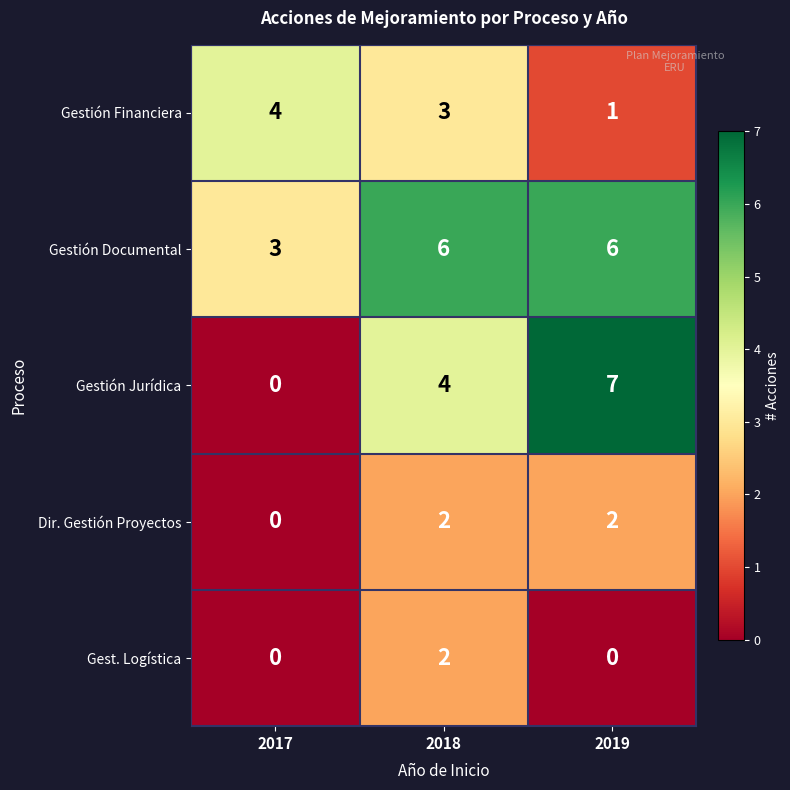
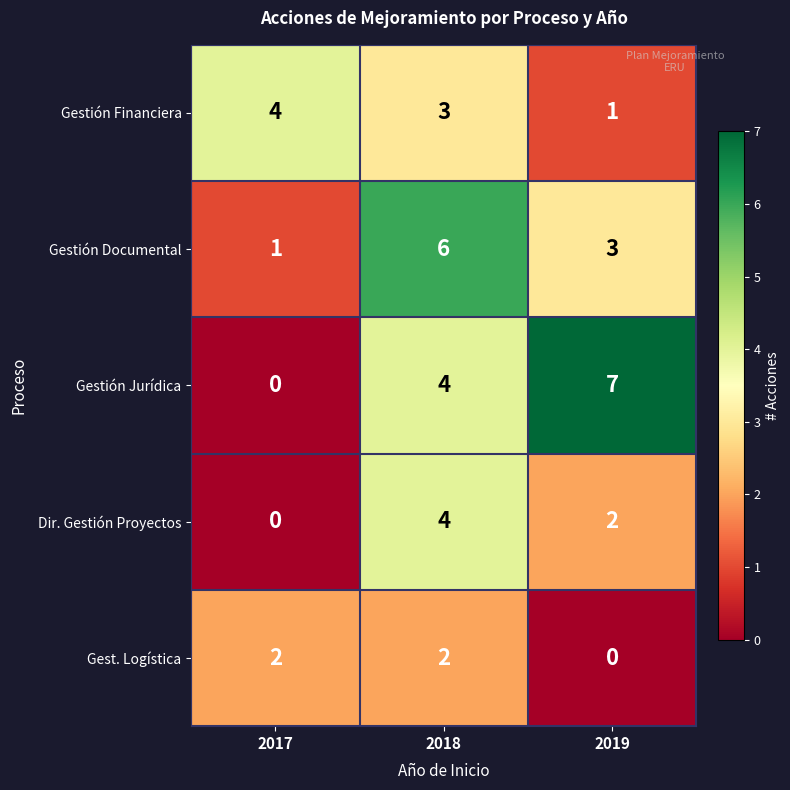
  {
    "Gestión Financiera": {
      "2017": 4,
      "2018": 3,
      "2019": 1
    },
    "Gestión Documental": {
-     "2017": 3,
+     "2017": 1,
      "2018": 6,
-     "2019": 6
+     "2019": 3
    },
    "Gestión Jurídica": {
      "2017": 0,
      "2018": 4,
      "2019": 7
    },
    "Dir. Gestión Proyectos": {
      "2017": 0,
-     "2018": 2,
+     "2018": 4,
      "2019": 2
    },
    "Gest. Logística": {
-     "2017": 0,
+     "2017": 2,
      "2018": 2,
      "2019": 0
    }
  }
